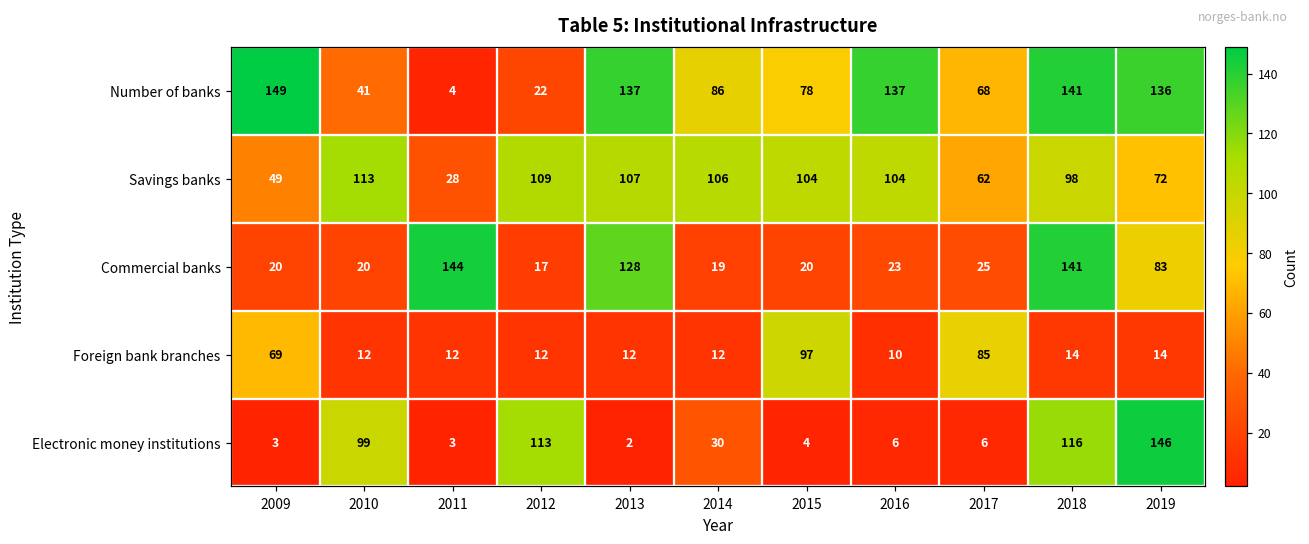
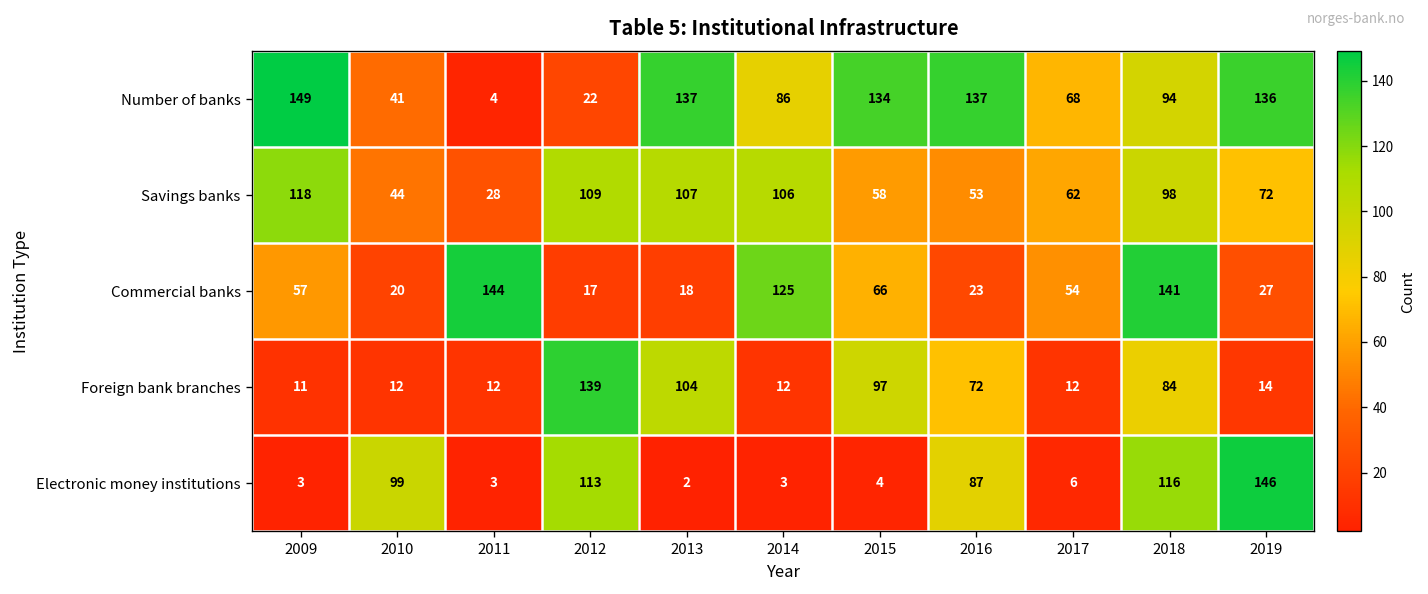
  {
    "Number of banks": {
      "2009": 149,
      "2010": 41,
      "2011": 4,
      "2012": 22,
      "2013": 137,
      "2014": 86,
-     "2015": 78,
+     "2015": 134,
      "2016": 137,
      "2017": 68,
-     "2018": 141,
+     "2018": 94,
      "2019": 136
    },
    "Savings banks": {
-     "2009": 49,
-     "2010": 113,
+     "2009": 118,
+     "2010": 44,
      "2011": 28,
      "2012": 109,
      "2013": 107,
      "2014": 106,
-     "2015": 104,
-     "2016": 104,
+     "2015": 58,
+     "2016": 53,
      "2017": 62,
      "2018": 98,
      "2019": 72
    },
    "Commercial banks": {
-     "2009": 20,
+     "2009": 57,
      "2010": 20,
      "2011": 144,
      "2012": 17,
-     "2013": 128,
-     "2014": 19,
-     "2015": 20,
+     "2013": 18,
+     "2014": 125,
+     "2015": 66,
      "2016": 23,
-     "2017": 25,
+     "2017": 54,
      "2018": 141,
-     "2019": 83
+     "2019": 27
    },
    "Foreign bank branches": {
-     "2009": 69,
+     "2009": 11,
      "2010": 12,
      "2011": 12,
-     "2012": 12,
-     "2013": 12,
+     "2012": 139,
+     "2013": 104,
      "2014": 12,
      "2015": 97,
-     "2016": 10,
-     "2017": 85,
-     "2018": 14,
+     "2016": 72,
+     "2017": 12,
+     "2018": 84,
      "2019": 14
    },
    "Electronic money institutions": {
      "2009": 3,
      "2010": 99,
      "2011": 3,
      "2012": 113,
      "2013": 2,
-     "2014": 30,
+     "2014": 3,
      "2015": 4,
-     "2016": 6,
+     "2016": 87,
      "2017": 6,
      "2018": 116,
      "2019": 146
    }
  }
